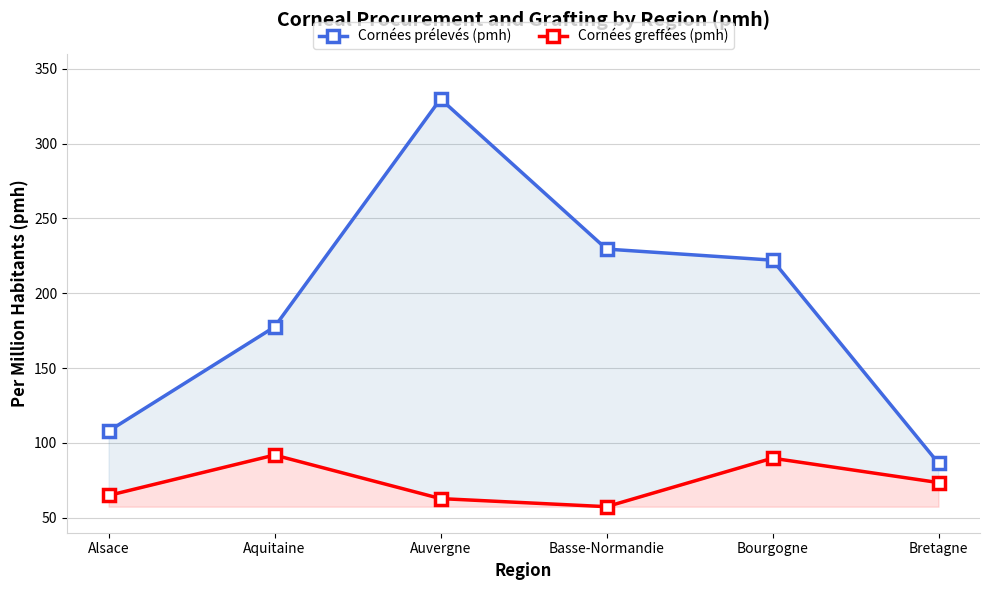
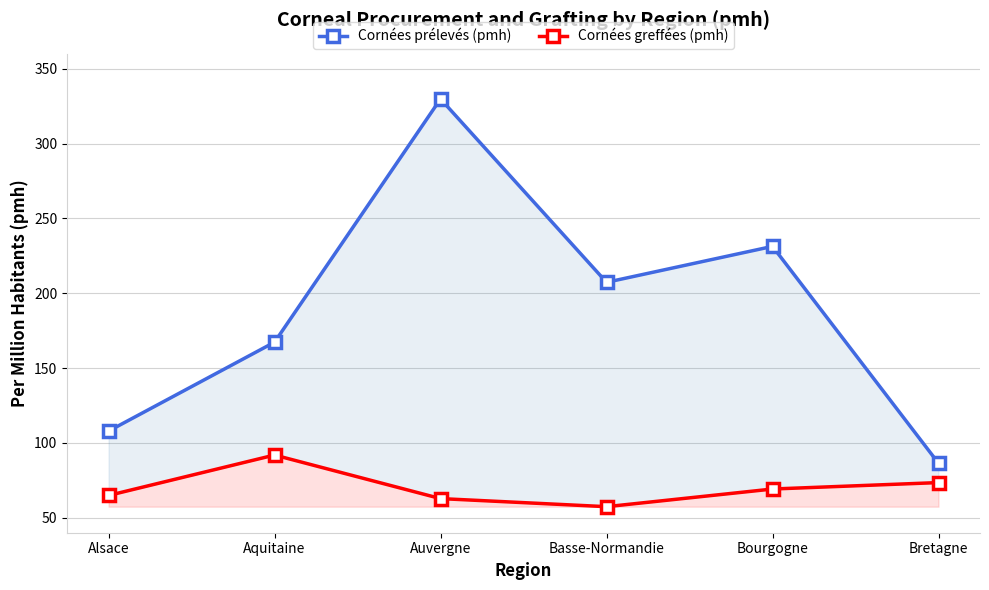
  {
    "Cornées prélevés (pmh)": {
      "Alsace": 108,
-     "Aquitaine": 178,
+     "Aquitaine": 167,
      "Auvergne": 330,
-     "Basse-Normandie": 230,
-     "Bourgogne": 222,
+     "Basse-Normandie": 207,
+     "Bourgogne": 231,
      "Bretagne": 86
    },
    "Cornées greffées (pmh)": {
      "Alsace": 65,
      "Aquitaine": 92,
      "Auvergne": 63,
      "Basse-Normandie": 57,
-     "Bourgogne": 90,
+     "Bourgogne": 69,
      "Bretagne": 74
    }
  }
